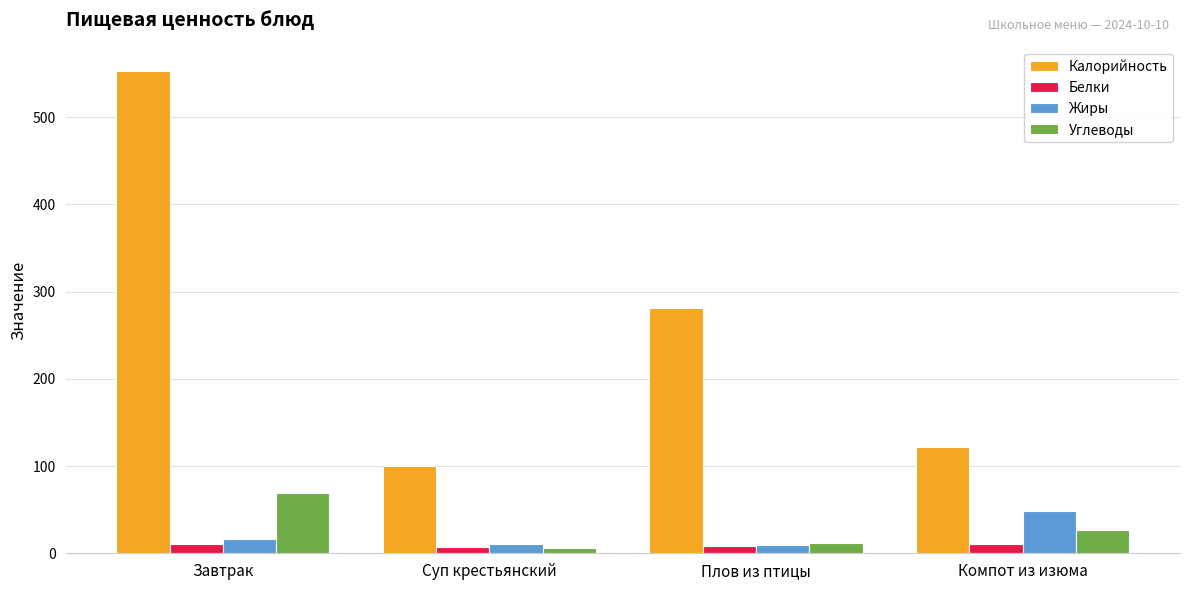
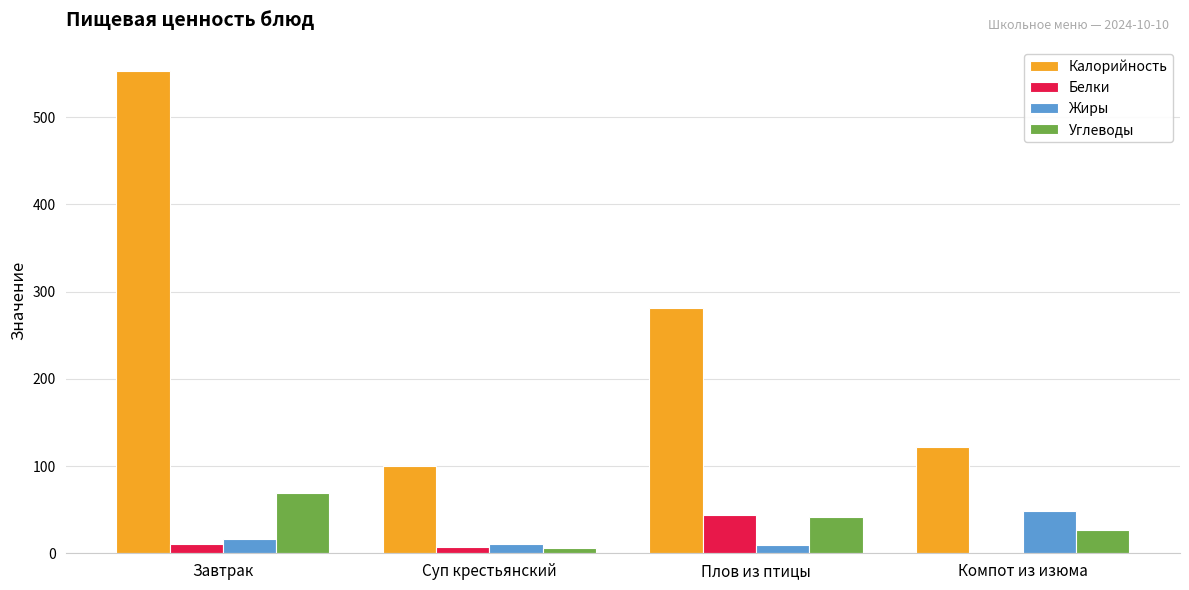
  {
    "Калорийность": {
      "Завтрак": 550,
      "Суп крестьянский": 100,
      "Плов из птицы": 280,
      "Компот из изюма": 120
    },
    "Белки": {
      "Завтрак": 10,
      "Суп крестьянский": 10,
-     "Плов из птицы": 10,
-     "Компот из изюма": 10
+     "Плов из птицы": 40,
+     "Компот из изюма": 0
    },
    "Жиры": {
      "Завтрак": 20,
      "Суп крестьянский": 10,
      "Плов из птицы": 10,
      "Компот из изюма": 50
    },
    "Углеводы": {
      "Завтрак": 70,
      "Суп крестьянский": 10,
-     "Плов из птицы": 10,
+     "Плов из птицы": 40,
      "Компот из изюма": 30
    }
  }
